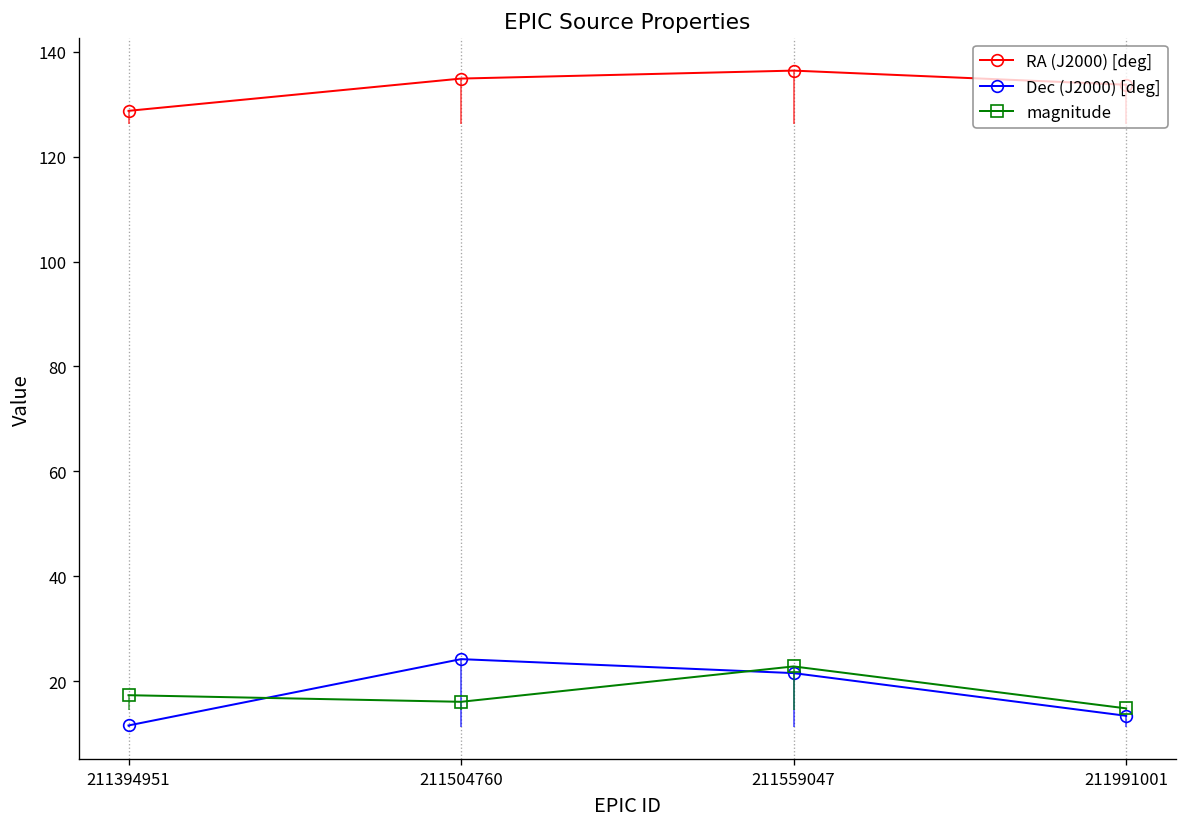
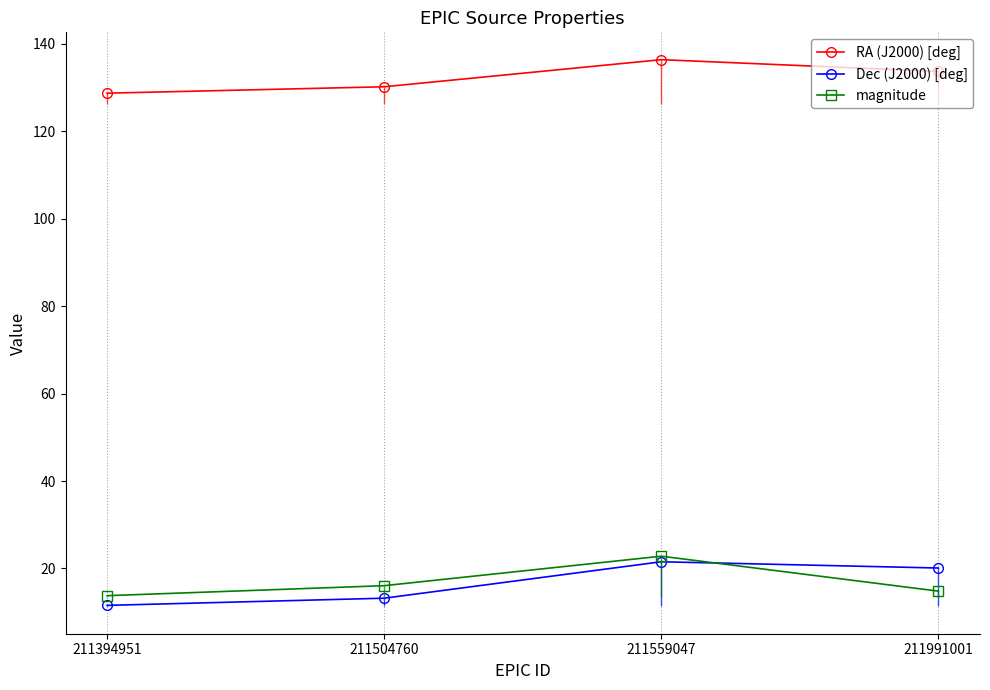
  {
    "RA (J2000) [deg]": {
      "211394951": 129,
-     "211504760": 135,
+     "211504760": 130,
      "211559047": 136
    },
    "Dec (J2000) [deg]": {
      "211394951": 12,
-     "211504760": 24,
+     "211504760": 13,
      "211559047": 22,
-     "211991001": 13
+     "211991001": 20
    },
    "magnitude": {
-     "211394951": 17,
+     "211394951": 14,
      "211504760": 16,
      "211559047": 23,
      "211991001": 15
    }
  }
